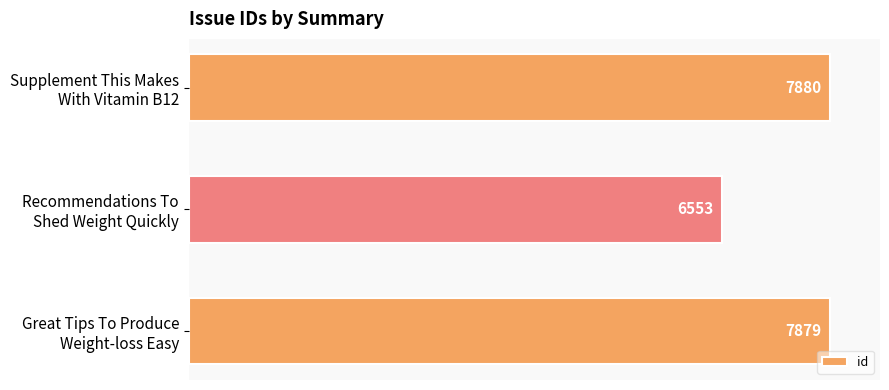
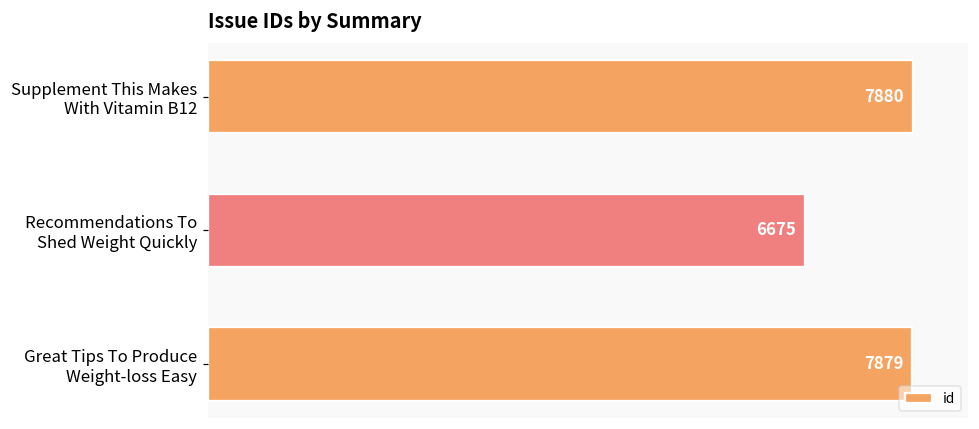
  {
    "Supplement This Makes With Vitamin B12": 7880,
-   "Recommendations To Shed Weight Quickly": 6553,
+   "Recommendations To Shed Weight Quickly": 6675,
    "Great Tips To Produce Weight-loss Easy": 7879
  }
